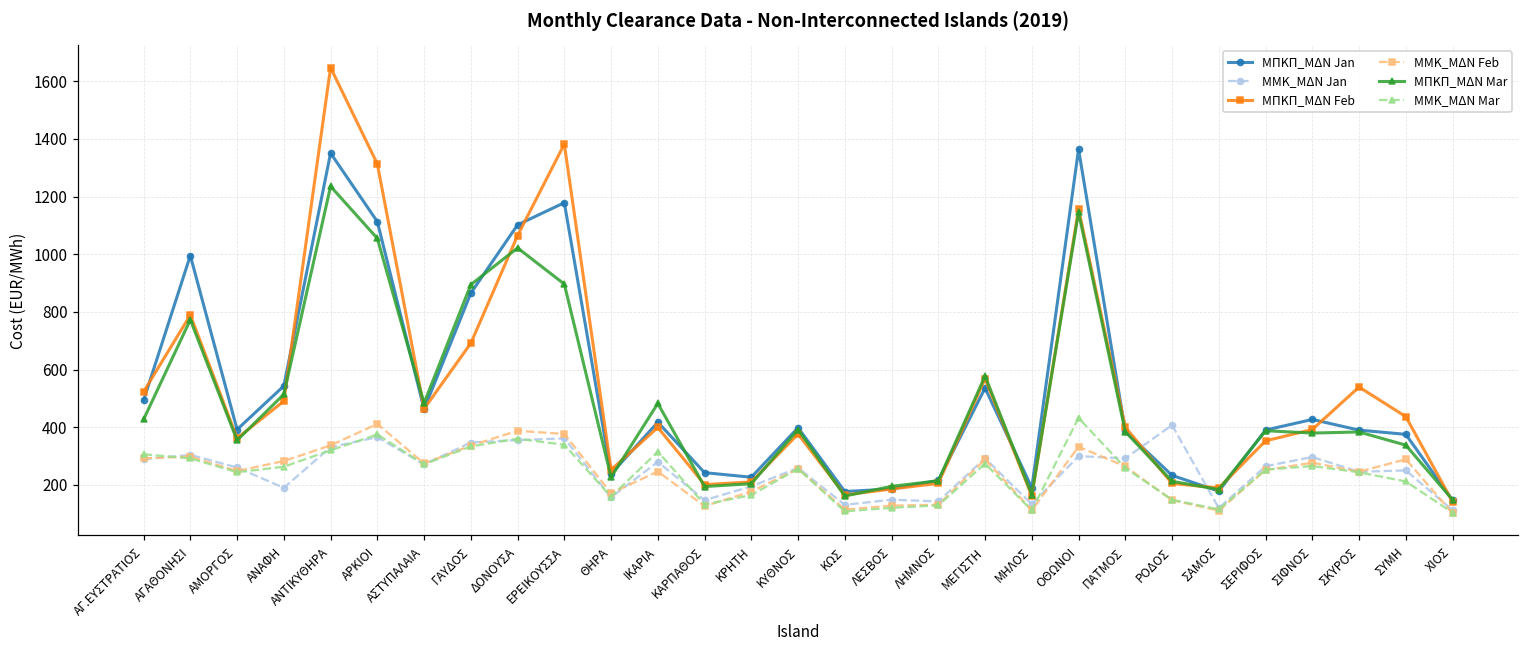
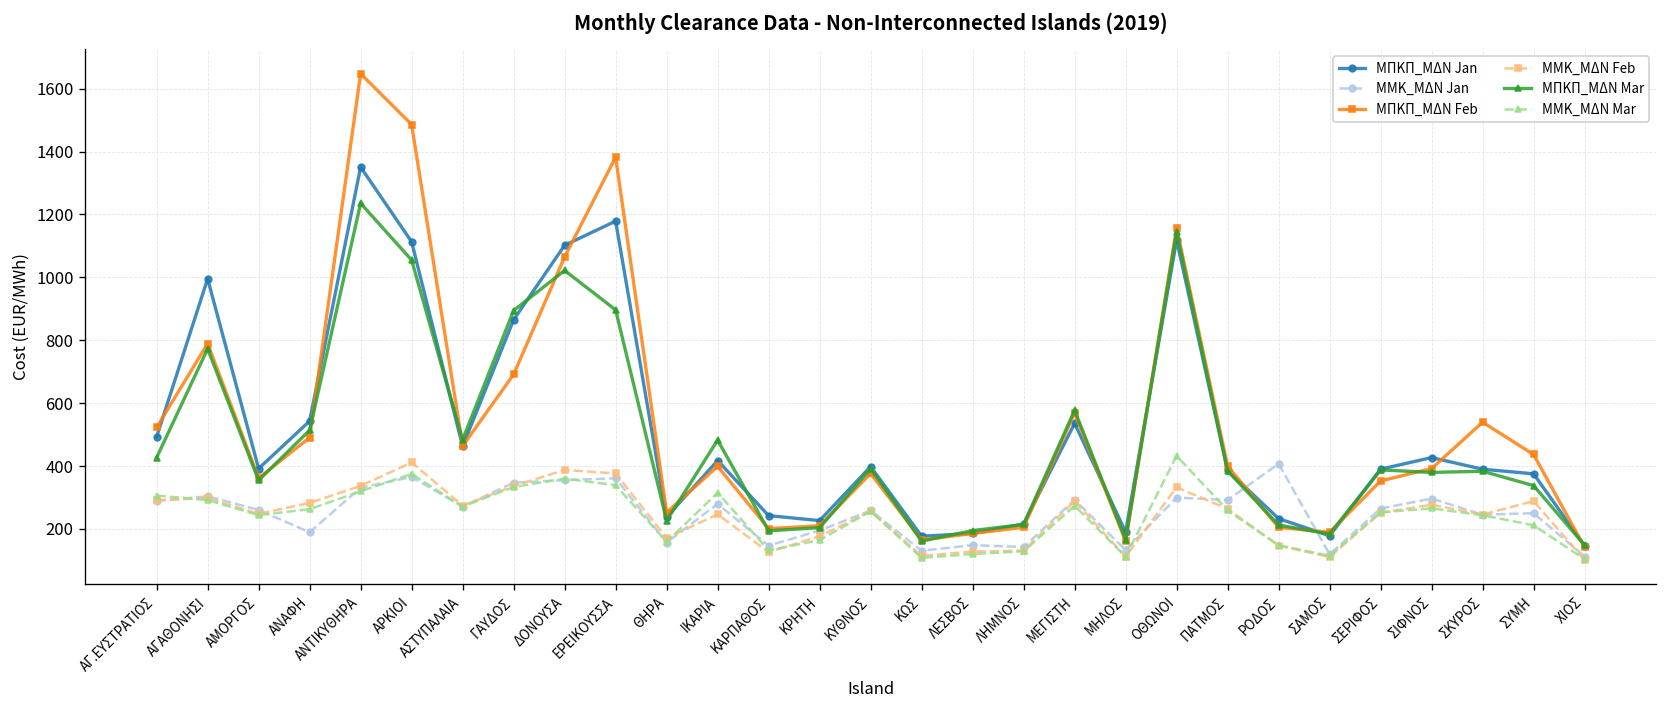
  {
    "ΜΠΚΠ_ΜΔΝ Jan": {
      "ΑΓ.ΕΥΣΤΡΑΤΙΟΣ": 490,
      "ΑΓΑΘΟΝΗΣΙ": 1000,
      "ΑΜΟΡΓΟΣ": 390,
      "ΑΝΑΦΗ": 540,
      "ΑΝΤΙΚΥΘΗΡΑ": 1350,
      "ΑΡΚΙΟΙ": 1110,
      "ΓΑΥΔΟΣ": 870,
      "ΔΟΝΟΥΣΑ": 1100,
      "ΕΡΕΙΚΟΥΣΣΑ": 1180,
      "ΘΗΡΑ": 240,
      "ΙΚΑΡΙΑ": 420,
      "ΚΑΡΠΑΘΟΣ": 240,
      "ΚΡΗΤΗ": 230,
      "ΚΩΣ": 180,
      "ΜΕΓΙΣΤΗ": 540,
      "ΜΗΛΟΣ": 190,
-     "ΟΘΩΝΟΙ": 1360,
+     "ΟΘΩΝΟΙ": 1120,
      "ΡΟΔΟΣ": 230,
      "ΣΙΦΝΟΣ": 430,
      "ΣΥΜΗ": 380
    },
    "ΜΜΚ_ΜΔΝ Jan": {
      "ΑΜΟΡΓΟΣ": 260,
      "ΑΝΑΦΗ": 190,
      "ΓΑΥΔΟΣ": 350,
      "ΕΡΕΙΚΟΥΣΣΑ": 360,
      "ΙΚΑΡΙΑ": 280,
      "ΚΑΡΠΑΘΟΣ": 150,
      "ΚΩΣ": 130,
      "ΛΕΣΒΟΣ": 150,
      "ΛΗΜΝΟΣ": 140,
      "ΜΗΛΟΣ": 130,
      "ΟΘΩΝΟΙ": 300,
      "ΠΑΤΜΟΣ": 290,
      "ΡΟΔΟΣ": 410,
      "ΣΕΡΙΦΟΣ": 260,
      "ΣΙΦΝΟΣ": 300,
      "ΣΥΜΗ": 250
    },
    "ΜΠΚΠ_ΜΔΝ Feb": {
      "ΑΓ.ΕΥΣΤΡΑΤΙΟΣ": 520,
      "ΑΓΑΘΟΝΗΣΙ": 790,
      "ΑΝΑΦΗ": 490,
      "ΑΝΤΙΚΥΘΗΡΑ": 1650,
-     "ΑΡΚΙΟΙ": 1310,
+     "ΑΡΚΙΟΙ": 1490,
      "ΓΑΥΔΟΣ": 690,
      "ΔΟΝΟΥΣΑ": 1060,
      "ΕΡΕΙΚΟΥΣΣΑ": 1380,
      "ΘΗΡΑ": 250,
      "ΙΚΑΡΙΑ": 400,
      "ΚΥΘΝΟΣ": 380,
      "ΟΘΩΝΟΙ": 1160,
      "ΠΑΤΜΟΣ": 400,
      "ΣΕΡΙΦΟΣ": 350,
      "ΣΙΦΝΟΣ": 390,
      "ΣΚΥΡΟΣ": 540,
      "ΣΥΜΗ": 440
    },
    "ΜΜΚ_ΜΔΝ Feb": {
      "ΑΝΑΦΗ": 280,
      "ΑΡΚΙΟΙ": 410,
      "ΔΟΝΟΥΣΑ": 390,
      "ΕΡΕΙΚΟΥΣΣΑ": 380,
      "ΘΗΡΑ": 170,
      "ΙΚΑΡΙΑ": 250,
      "ΚΡΗΤΗ": 180,
      "ΟΘΩΝΟΙ": 330,
      "ΣΙΦΝΟΣ": 280,
      "ΣΥΜΗ": 290
    },
    "ΜΠΚΠ_ΜΔΝ Mar": {
      "ΑΓ.ΕΥΣΤΡΑΤΙΟΣ": 430,
      "ΑΓΑΘΟΝΗΣΙ": 770,
      "ΑΝΑΦΗ": 510,
      "ΑΝΤΙΚΥΘΗΡΑ": 1240,
      "ΑΡΚΙΟΙ": 1060,
      "ΑΣΤΥΠΑΛΑΙΑ": 480,
      "ΓΑΥΔΟΣ": 890,
      "ΔΟΝΟΥΣΑ": 1020,
      "ΕΡΕΙΚΟΥΣΣΑ": 900,
      "ΘΗΡΑ": 230,
      "ΙΚΑΡΙΑ": 480,
      "ΟΘΩΝΟΙ": 1150,
      "ΣΙΦΝΟΣ": 380,
      "ΣΥΜΗ": 340
    },
    "ΜΜΚ_ΜΔΝ Mar": {
      "ΑΓ.ΕΥΣΤΡΑΤΙΟΣ": 310,
      "ΑΝΑΦΗ": 260,
      "ΑΝΤΙΚΥΘΗΡΑ": 320,
      "ΕΡΕΙΚΟΥΣΣΑ": 340,
      "ΙΚΑΡΙΑ": 320,
      "ΚΡΗΤΗ": 160,
      "ΜΕΓΙΣΤΗ": 270,
      "ΟΘΩΝΟΙ": 430,
      "ΣΙΦΝΟΣ": 270,
      "ΣΥΜΗ": 210
    }
  }
